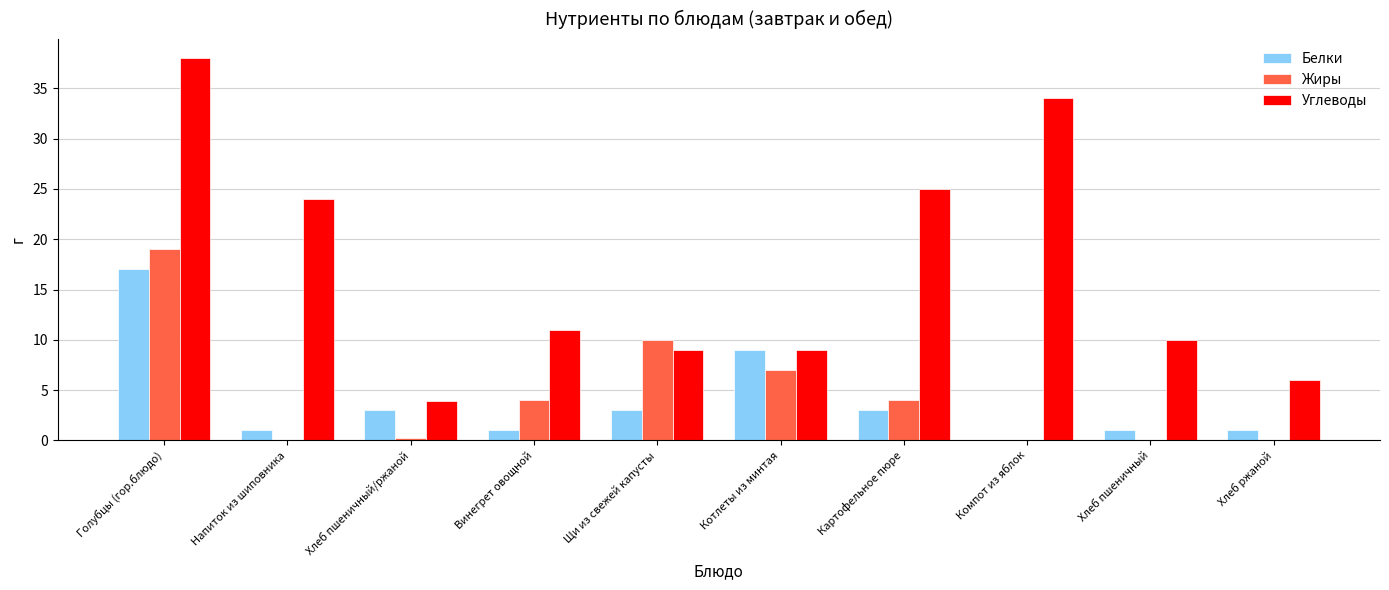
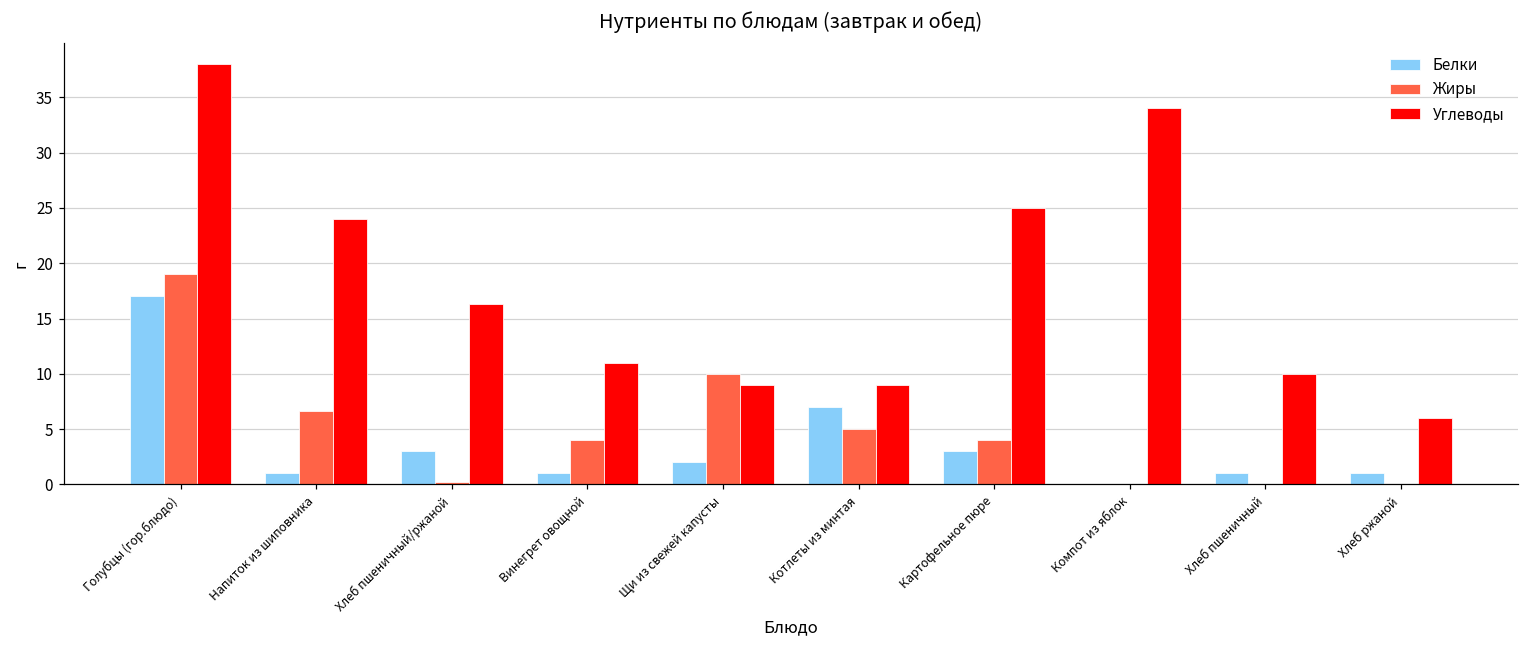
  {
    "Белки": {
      "Голубцы (гор.блюдо)": 17,
      "Напиток из шиповника": 1,
      "Хлеб пшеничный/ржаной": 3,
      "Винегрет овощной": 1,
-     "Щи из свежей капусты": 3,
-     "Котлеты из минтая": 9,
+     "Щи из свежей капусты": 2,
+     "Котлеты из минтая": 7,
      "Картофельное пюре": 3,
      "Компот из яблок": 0,
      "Хлеб пшеничный": 1,
      "Хлеб ржаной": 1
    },
    "Жиры": {
      "Голубцы (гор.блюдо)": 19.0,
-     "Напиток из шиповника": 0.0,
+     "Напиток из шиповника": 6.6,
      "Винегрет овощной": 4.0,
      "Щи из свежей капусты": 10.0,
-     "Котлеты из минтая": 7,
+     "Котлеты из минтая": 5,
      "Картофельное пюре": 4.0,
      "Компот из яблок": 0.0,
      "Хлеб пшеничный": 0.0,
      "Хлеб ржаной": 0.0
    },
    "Углеводы": {
      "Голубцы (гор.блюдо)": 38.0,
      "Напиток из шиповника": 24.0,
-     "Хлеб пшеничный/ржаной": 3.9,
+     "Хлеб пшеничный/ржаной": 16.4,
      "Винегрет овощной": 11.0,
      "Щи из свежей капусты": 9.0,
      "Котлеты из минтая": 9.0,
      "Картофельное пюре": 25.0,
      "Компот из яблок": 34.0,
      "Хлеб пшеничный": 10.0,
      "Хлеб ржаной": 6.0
    }
  }
